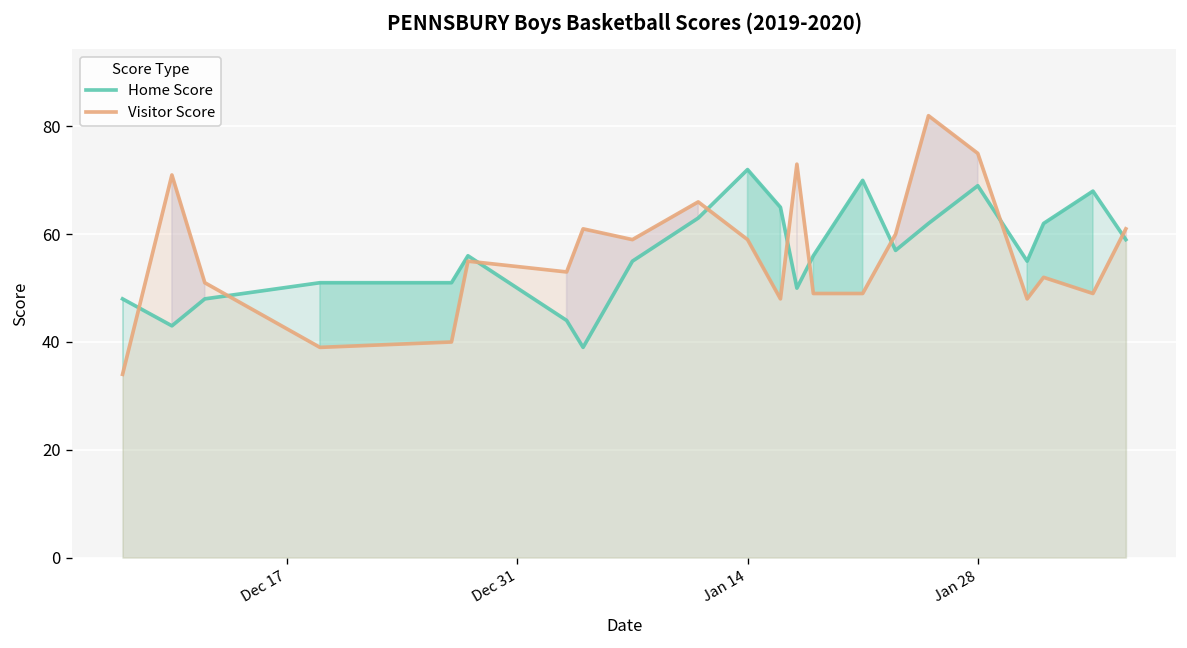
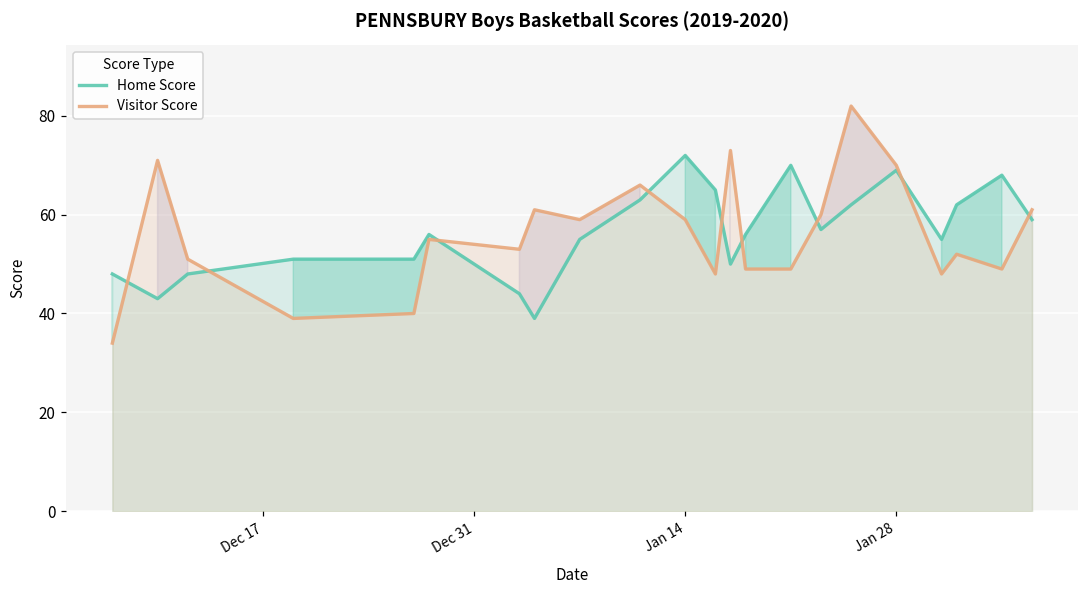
  {
    "Home Score": {
      "Jan 14": 72,
      "Jan 28": 69
    },
    "Visitor Score": {
      "Jan 14": 59,
-     "Jan 28": 75
+     "Jan 28": 70
    }
  }
